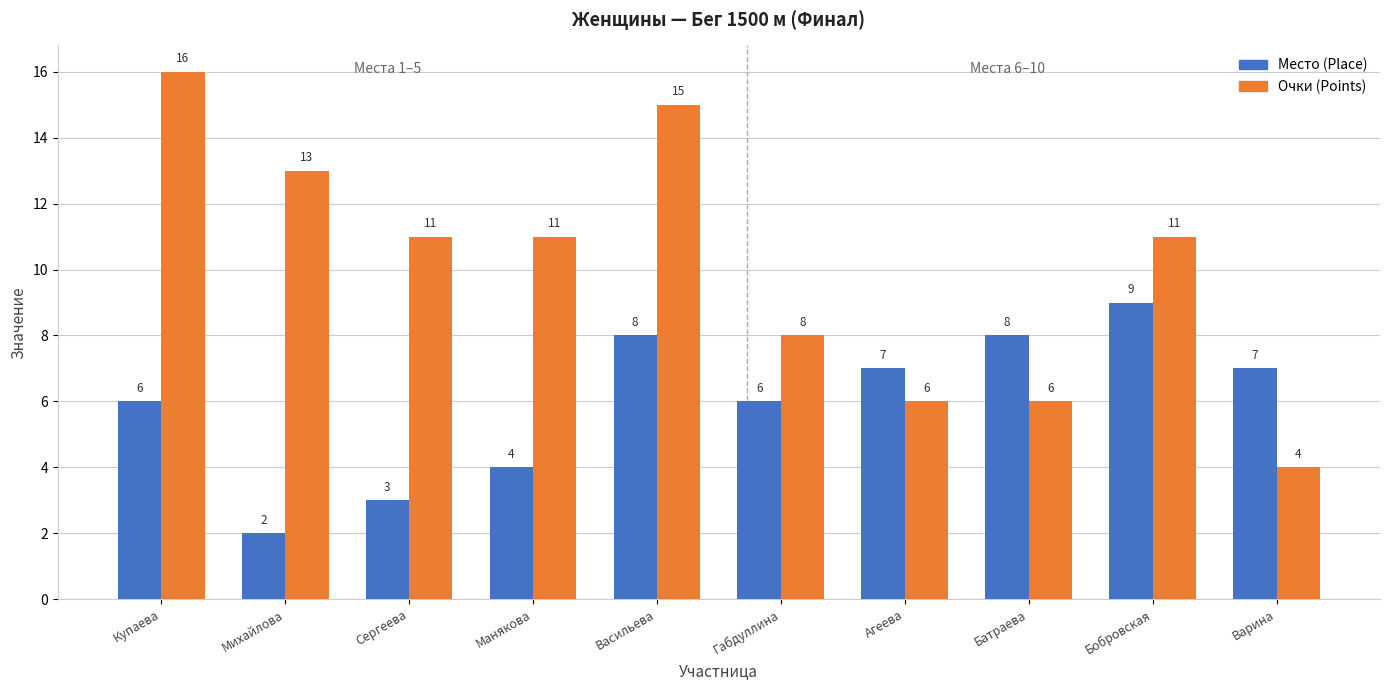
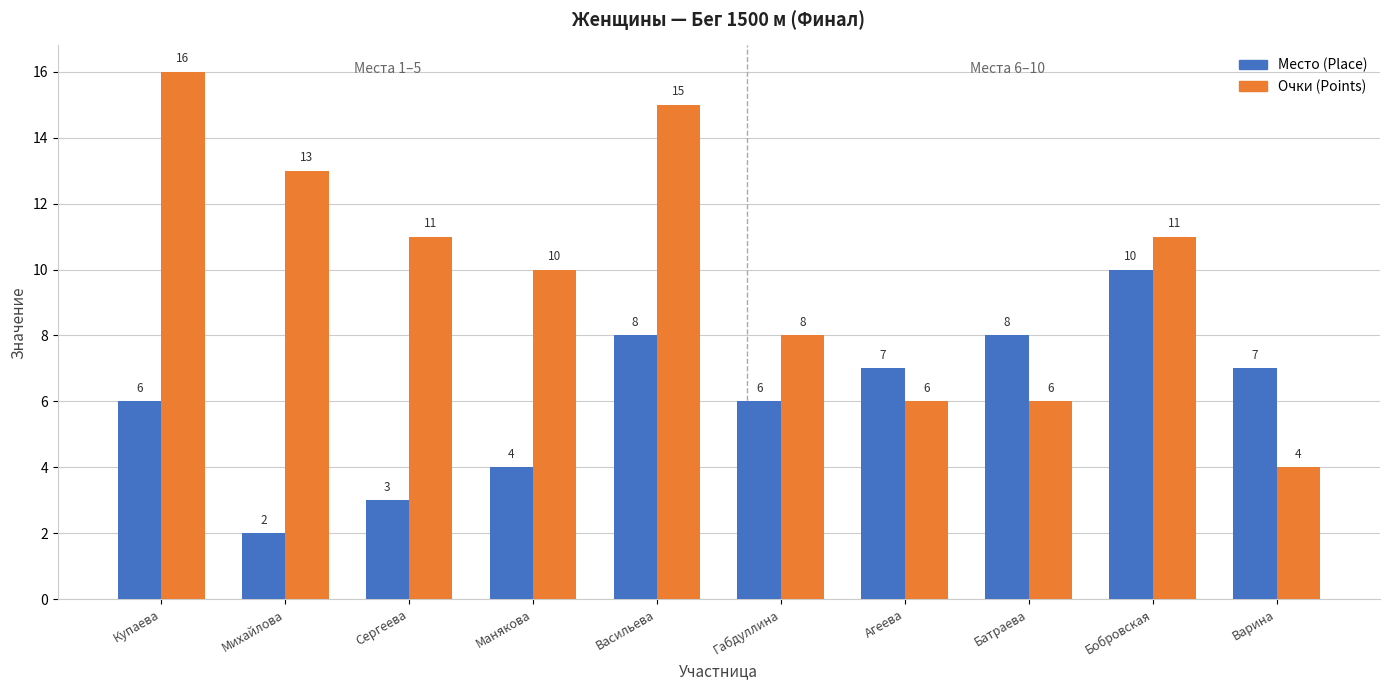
  {
    "Место (Place)": {
      "Купаева": 6,
      "Михайлова": 2,
      "Сергеева": 3,
      "Манякова": 4,
      "Васильева": 8,
      "Габдуллина": 6,
      "Агеева": 7,
      "Батраева": 8,
-     "Бобровская": 9,
+     "Бобровская": 10,
      "Варина": 7
    },
    "Очки (Points)": {
      "Купаева": 16,
      "Михайлова": 13,
      "Сергеева": 11,
-     "Манякова": 11,
+     "Манякова": 10,
      "Васильева": 15,
      "Габдуллина": 8,
      "Агеева": 6,
      "Батраева": 6,
      "Бобровская": 11,
      "Варина": 4
    }
  }
